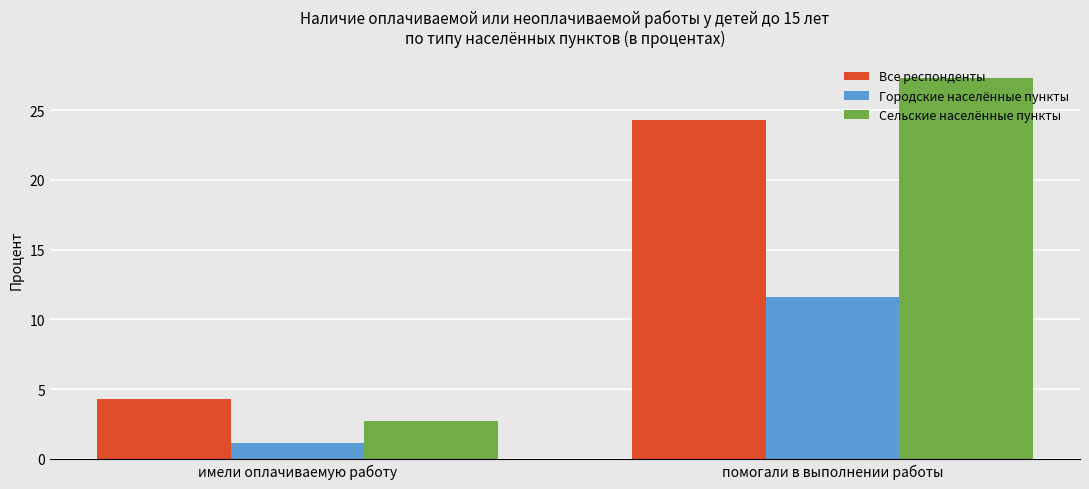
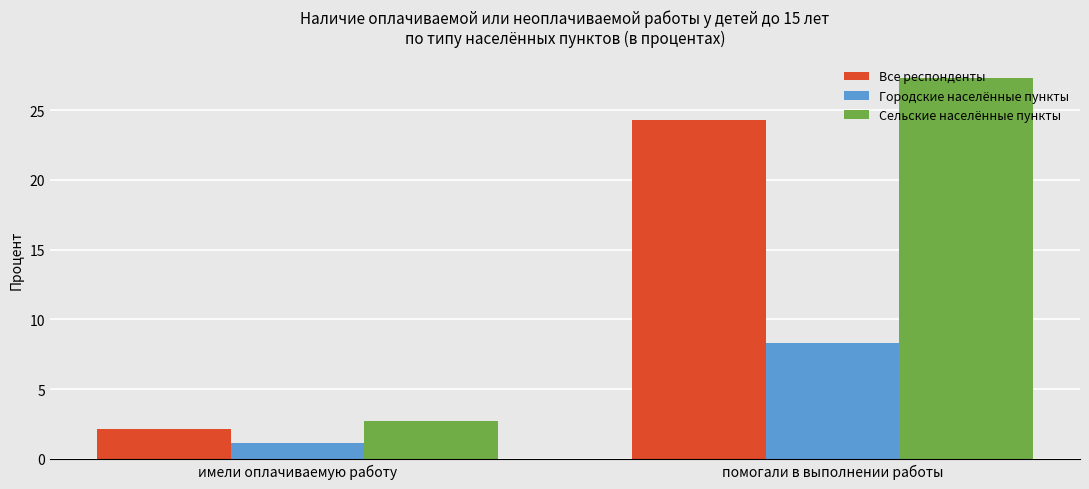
  {
    "Все респонденты": {
-     "имели оплачиваемую работу": 4.3,
+     "имели оплачиваемую работу": 2.1,
      "помогали в выполнении работы": 24.3
    },
    "Городские населённые пункты": {
      "имели оплачиваемую работу": 1.2,
-     "помогали в выполнении работы": 11.6
+     "помогали в выполнении работы": 8.3
    },
    "Сельские населённые пункты": {
      "имели оплачиваемую работу": 2.7,
      "помогали в выполнении работы": 27.3
    }
  }
